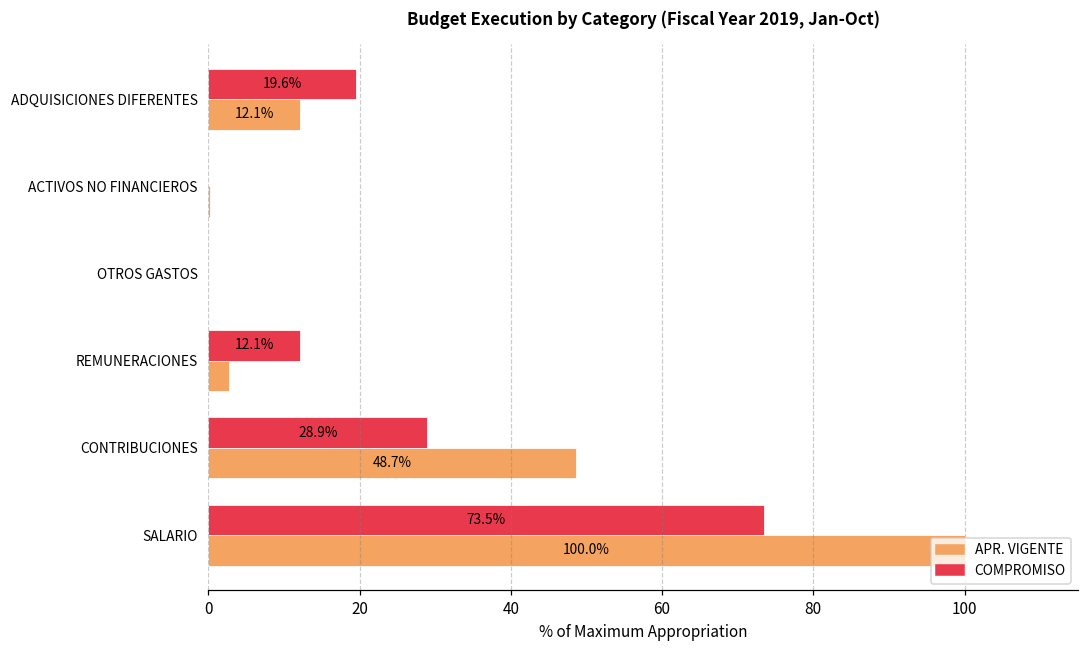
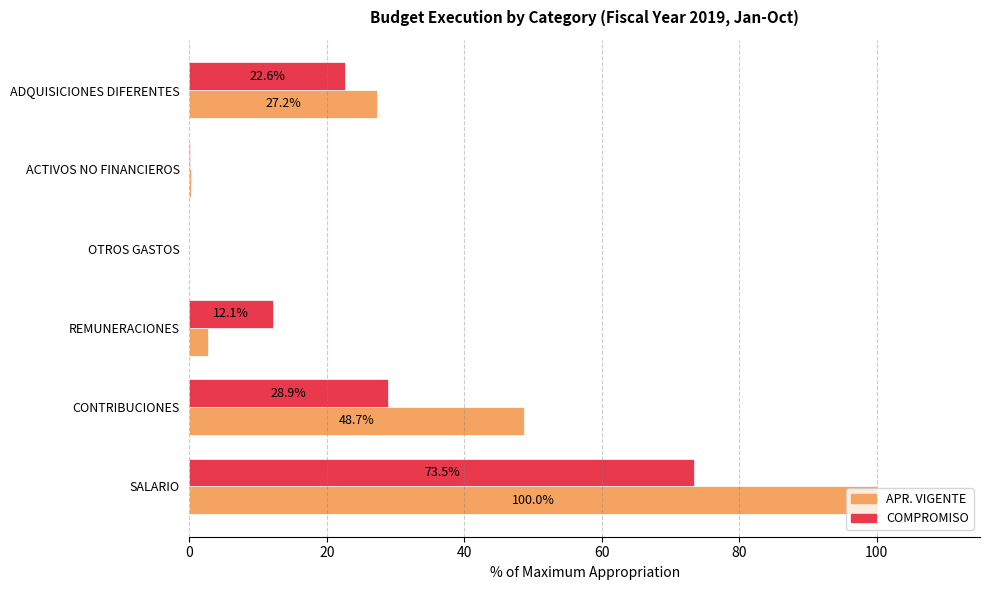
  {
    "APR. VIGENTE": {
-     "ADQUISICIONES DIFERENTES": "12.1%",
+     "ADQUISICIONES DIFERENTES": "27.2%",
      "CONTRIBUCIONES": "48.7%"
    },
    "COMPROMISO": {
-     "ADQUISICIONES DIFERENTES": "19.6%",
+     "ADQUISICIONES DIFERENTES": "22.6%",
      "REMUNERACIONES": "12.1%",
      "CONTRIBUCIONES": "28.9%",
      "SALARIO": "73.5%"
    }
  }
